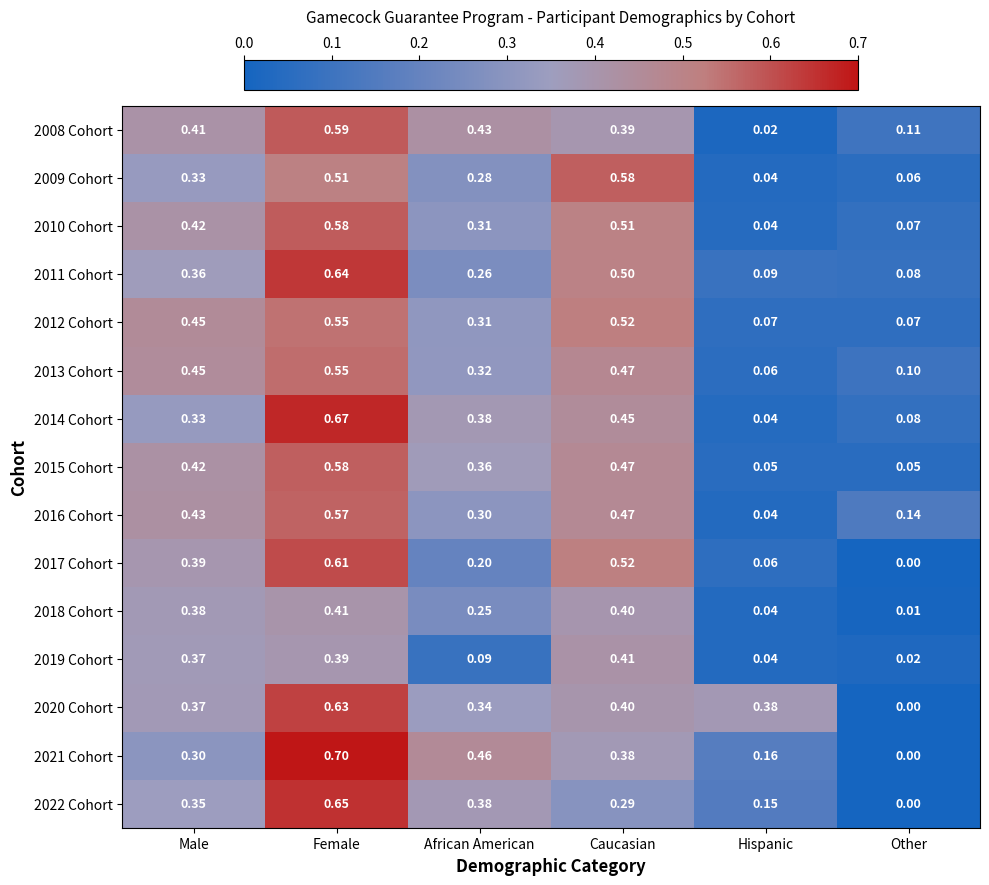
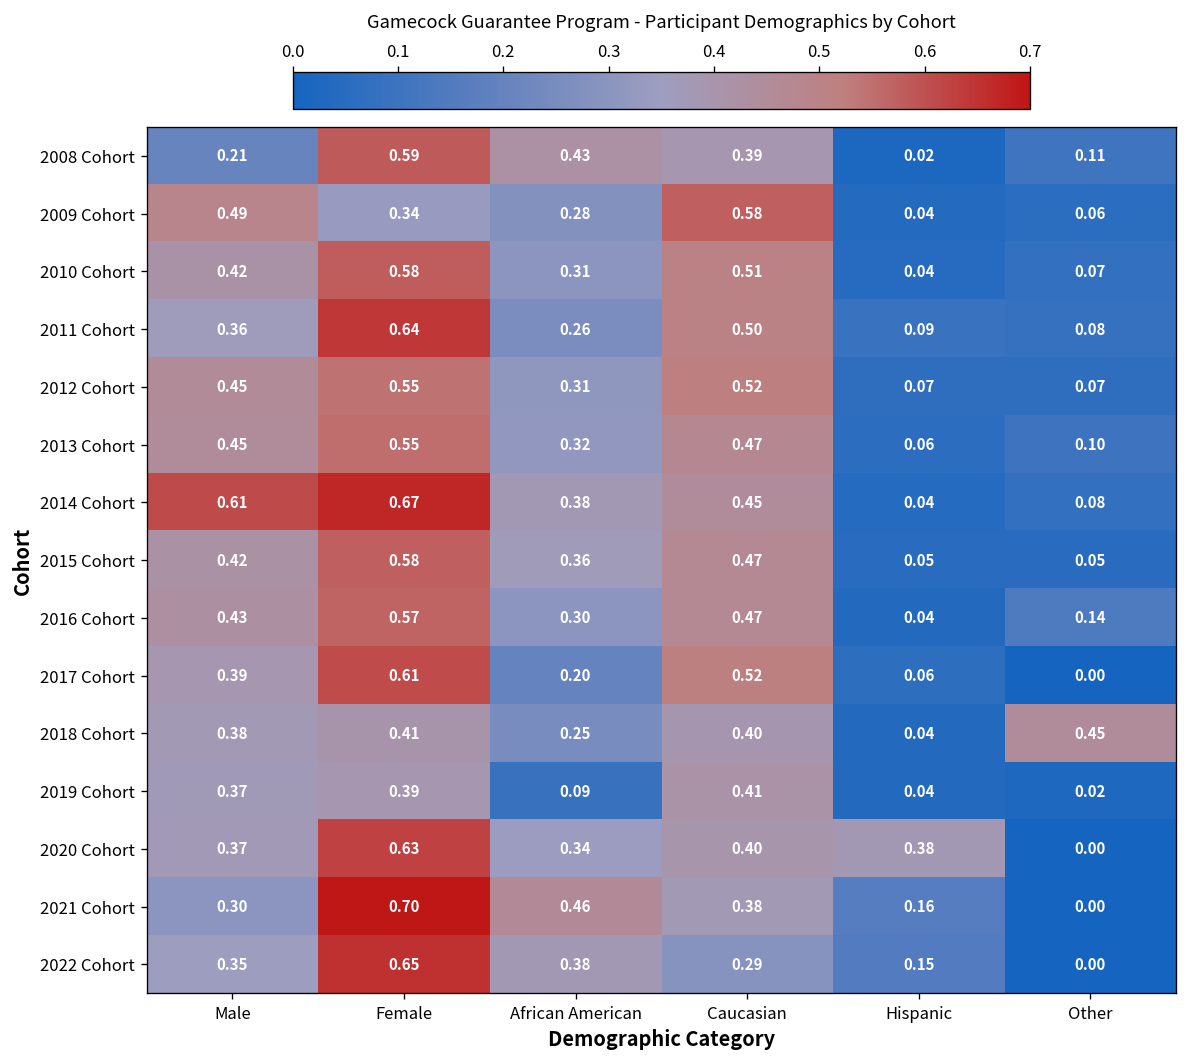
  {
    "2008 Cohort": {
-     "Male": 0.41,
+     "Male": 0.21,
      "Female": 0.59,
      "African American": 0.43,
      "Caucasian": 0.39,
      "Hispanic": 0.02,
      "Other": 0.11
    },
    "2009 Cohort": {
-     "Male": 0.33,
-     "Female": 0.51,
+     "Male": 0.49,
+     "Female": 0.34,
      "African American": 0.28,
      "Caucasian": 0.58,
      "Hispanic": 0.04,
      "Other": 0.06
    },
    "2010 Cohort": {
      "Male": 0.42,
      "Female": 0.58,
      "African American": 0.31,
      "Caucasian": 0.51,
      "Hispanic": 0.04,
      "Other": 0.07
    },
    "2011 Cohort": {
      "Male": 0.36,
      "Female": 0.64,
      "African American": 0.26,
      "Caucasian": 0.50,
      "Hispanic": 0.09,
      "Other": 0.08
    },
    "2012 Cohort": {
      "Male": 0.45,
      "Female": 0.55,
      "African American": 0.31,
      "Caucasian": 0.52,
      "Hispanic": 0.07,
      "Other": 0.07
    },
    "2013 Cohort": {
      "Male": 0.45,
      "Female": 0.55,
      "African American": 0.32,
      "Caucasian": 0.47,
      "Hispanic": 0.06,
      "Other": 0.10
    },
    "2014 Cohort": {
-     "Male": 0.33,
+     "Male": 0.61,
      "Female": 0.67,
      "African American": 0.38,
      "Caucasian": 0.45,
      "Hispanic": 0.04,
      "Other": 0.08
    },
    "2015 Cohort": {
      "Male": 0.42,
      "Female": 0.58,
      "African American": 0.36,
      "Caucasian": 0.47,
      "Hispanic": 0.05,
      "Other": 0.05
    },
    "2016 Cohort": {
      "Male": 0.43,
      "Female": 0.57,
      "African American": 0.30,
      "Caucasian": 0.47,
      "Hispanic": 0.04,
      "Other": 0.14
    },
    "2017 Cohort": {
      "Male": 0.39,
      "Female": 0.61,
      "African American": 0.20,
      "Caucasian": 0.52,
      "Hispanic": 0.06,
      "Other": 0.00
    },
    "2018 Cohort": {
      "Male": 0.38,
      "Female": 0.41,
      "African American": 0.25,
      "Caucasian": 0.40,
      "Hispanic": 0.04,
-     "Other": 0.01
+     "Other": 0.45
    },
    "2019 Cohort": {
      "Male": 0.37,
      "Female": 0.39,
      "African American": 0.09,
      "Caucasian": 0.41,
      "Hispanic": 0.04,
      "Other": 0.02
    },
    "2020 Cohort": {
      "Male": 0.37,
      "Female": 0.63,
      "African American": 0.34,
      "Caucasian": 0.40,
      "Hispanic": 0.38,
      "Other": 0.00
    },
    "2021 Cohort": {
      "Male": 0.30,
      "Female": 0.70,
      "African American": 0.46,
      "Caucasian": 0.38,
      "Hispanic": 0.16,
      "Other": 0.00
    },
    "2022 Cohort": {
      "Male": 0.35,
      "Female": 0.65,
      "African American": 0.38,
      "Caucasian": 0.29,
      "Hispanic": 0.15,
      "Other": 0.00
    }
  }
